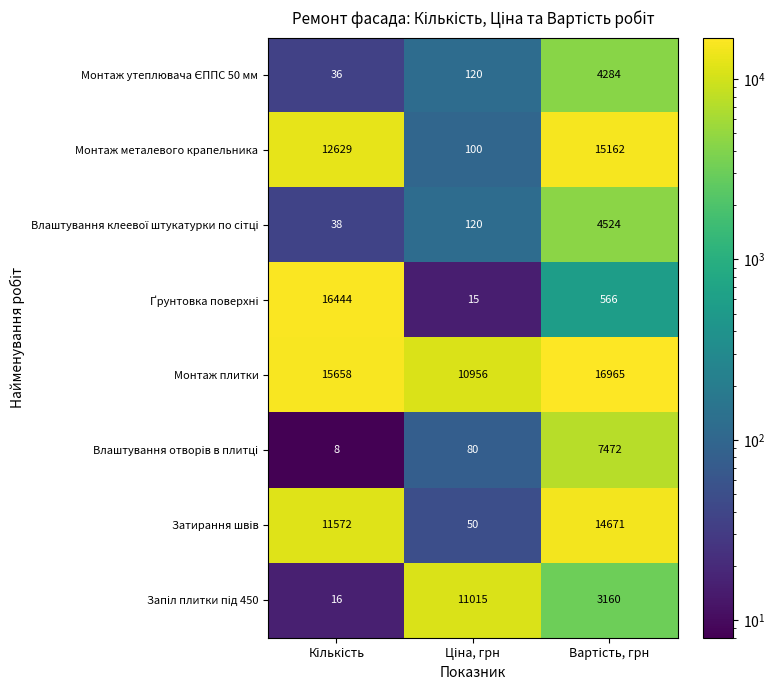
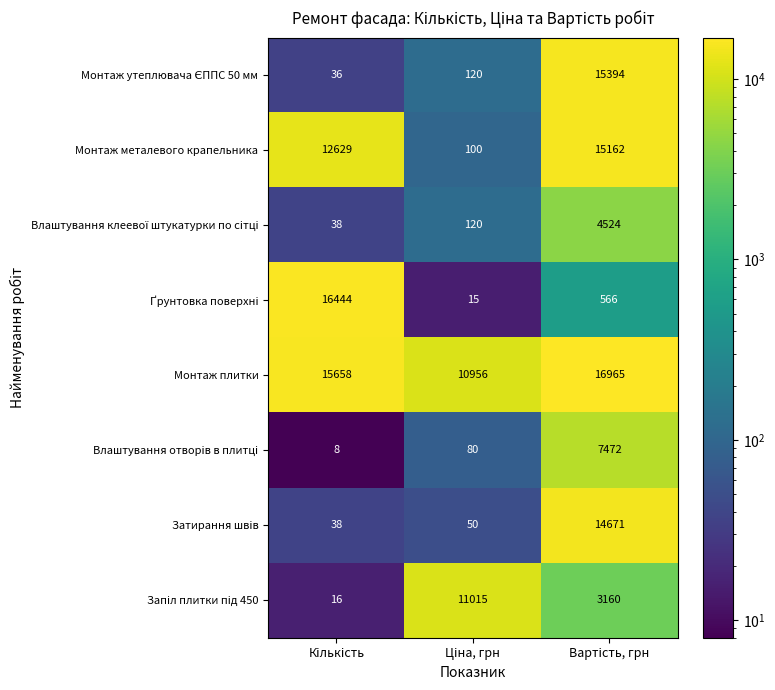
  {
    "Монтаж утеплювача ЄППС 50 мм": {
      "Кількість": 36,
      "Ціна, грн": 120,
-     "Вартість, грн": 4284
+     "Вартість, грн": 15394
    },
    "Монтаж металевого крапельника": {
      "Кількість": 12629,
      "Ціна, грн": 100,
      "Вартість, грн": 15162
    },
    "Влаштування клеевої штукатурки по сітці": {
      "Кількість": 38,
      "Ціна, грн": 120,
      "Вартість, грн": 4524
    },
    "Ґрунтовка поверхні": {
      "Кількість": 16444,
      "Ціна, грн": 15,
      "Вартість, грн": 566
    },
    "Монтаж плитки": {
      "Кількість": 15658,
      "Ціна, грн": 10956,
      "Вартість, грн": 16965
    },
    "Влаштування отворів в плитці": {
      "Кількість": 8,
      "Ціна, грн": 80,
      "Вартість, грн": 7472
    },
    "Затирання швів": {
-     "Кількість": 11572,
+     "Кількість": 38,
      "Ціна, грн": 50,
      "Вартість, грн": 14671
    },
    "Запіл плитки під 450": {
      "Кількість": 16,
      "Ціна, грн": 11015,
      "Вартість, грн": 3160
    }
  }
